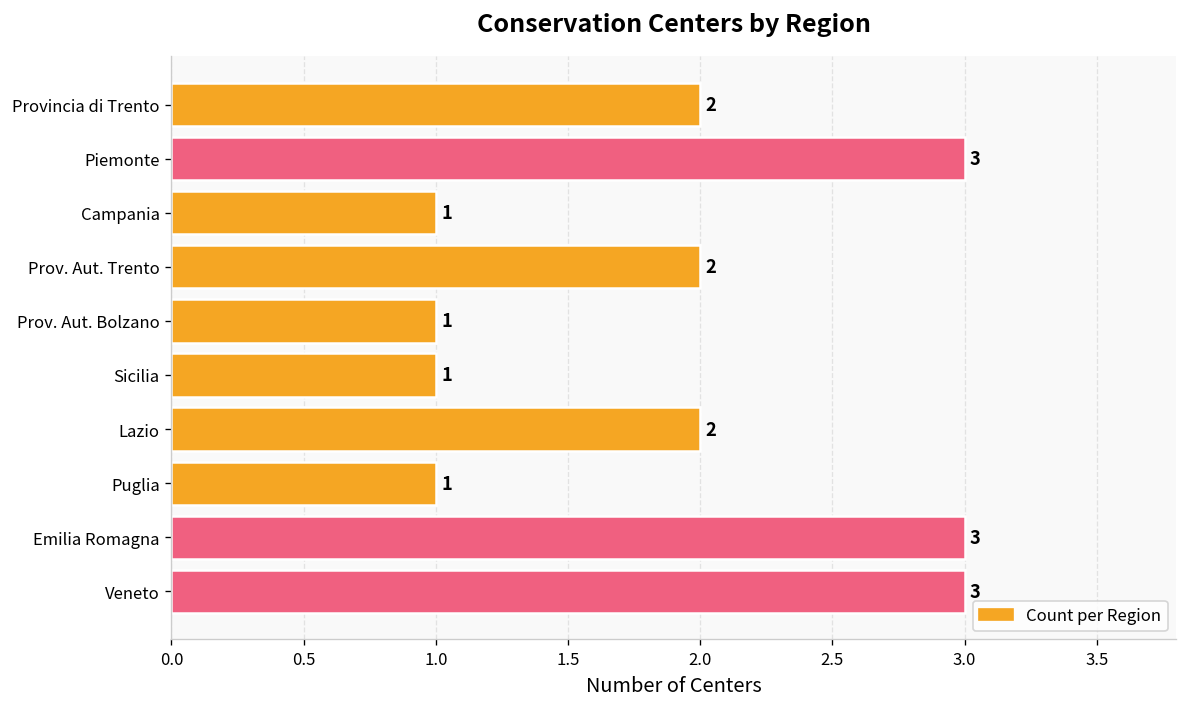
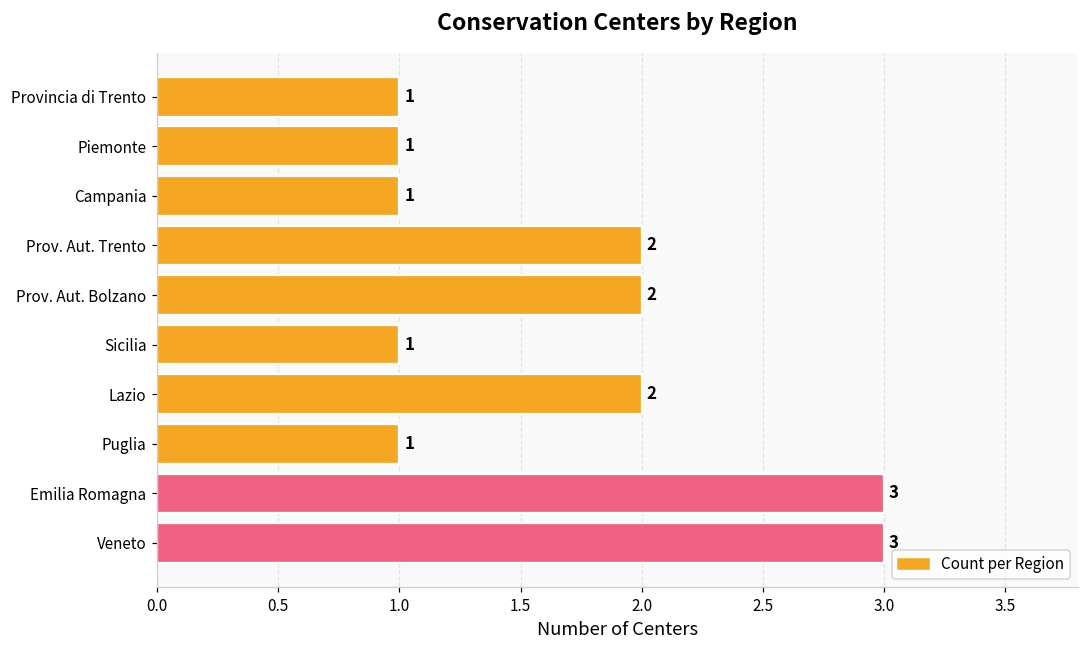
  {
-   "Provincia di Trento": 2,
-   "Piemonte": 3,
+   "Provincia di Trento": 1,
+   "Piemonte": 1,
    "Campania": 1,
    "Prov. Aut. Trento": 2,
-   "Prov. Aut. Bolzano": 1,
+   "Prov. Aut. Bolzano": 2,
    "Sicilia": 1,
    "Lazio": 2,
    "Puglia": 1,
    "Emilia Romagna": 3,
    "Veneto": 3
  }
